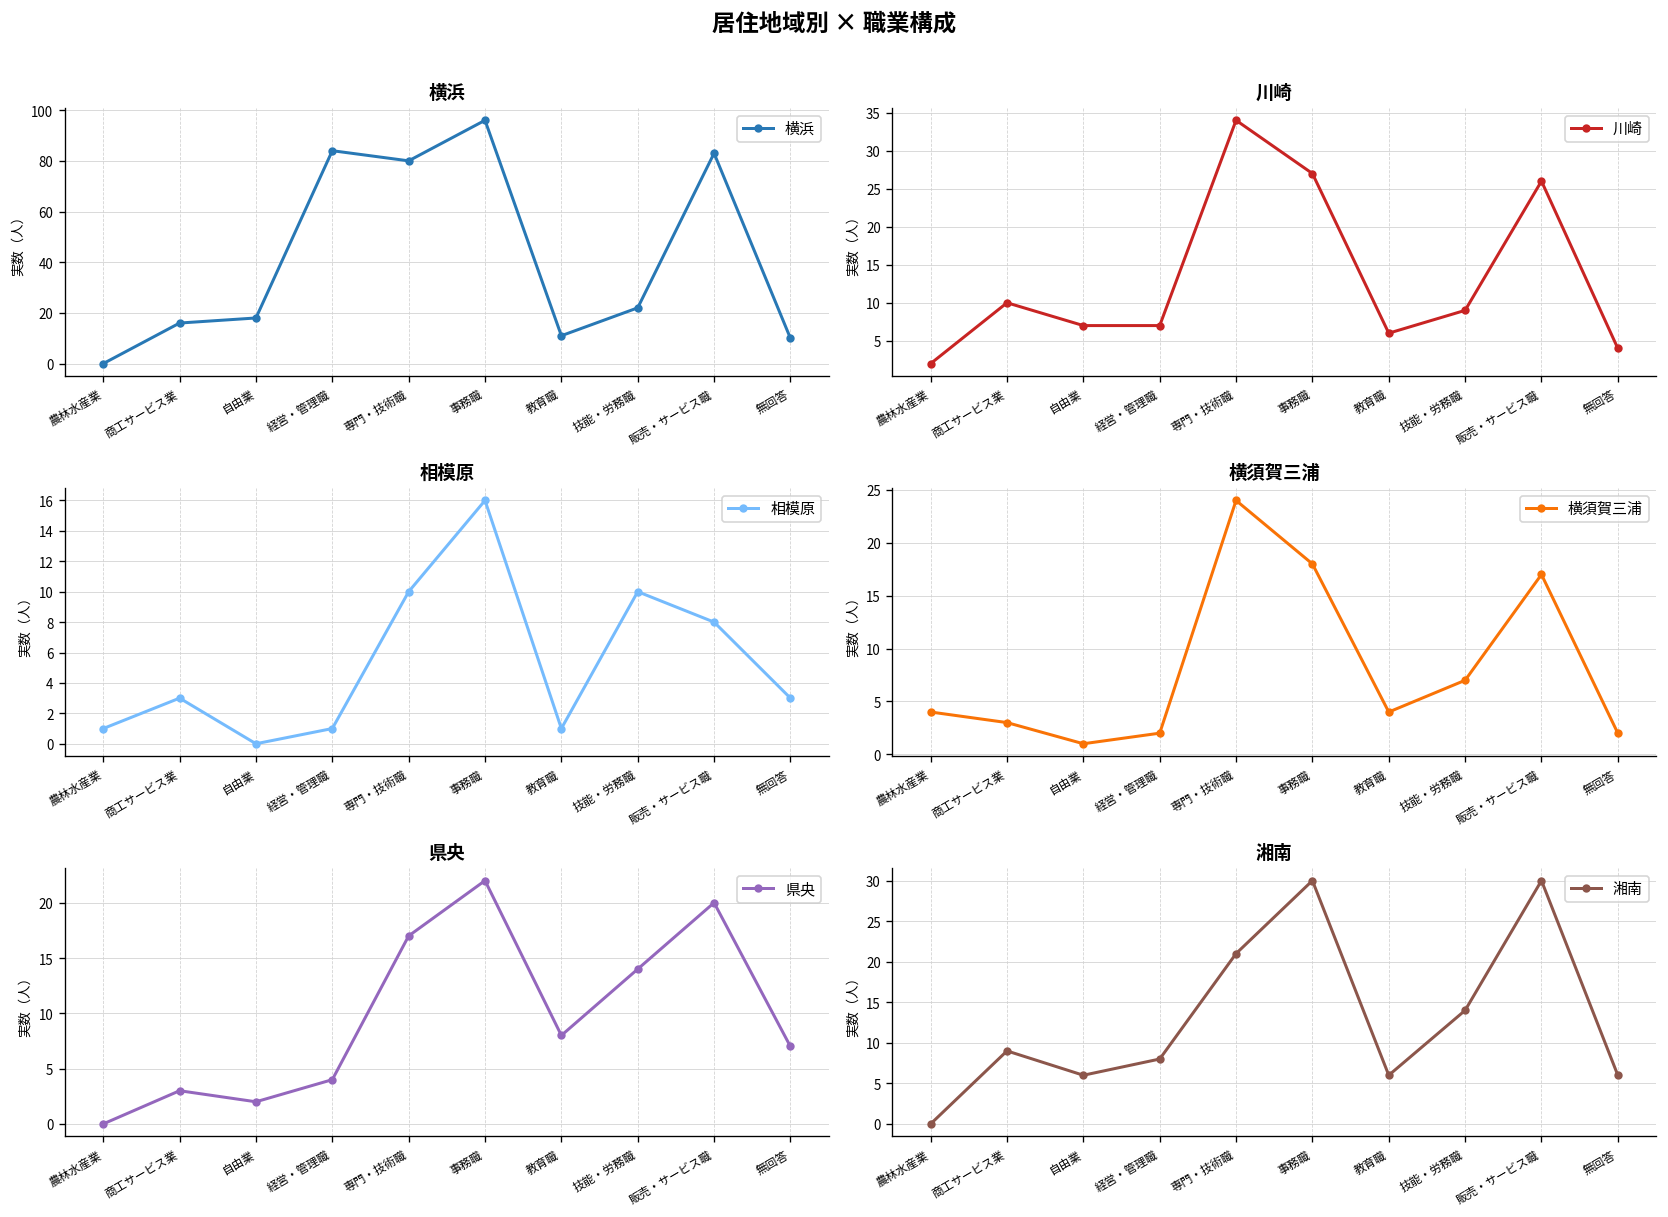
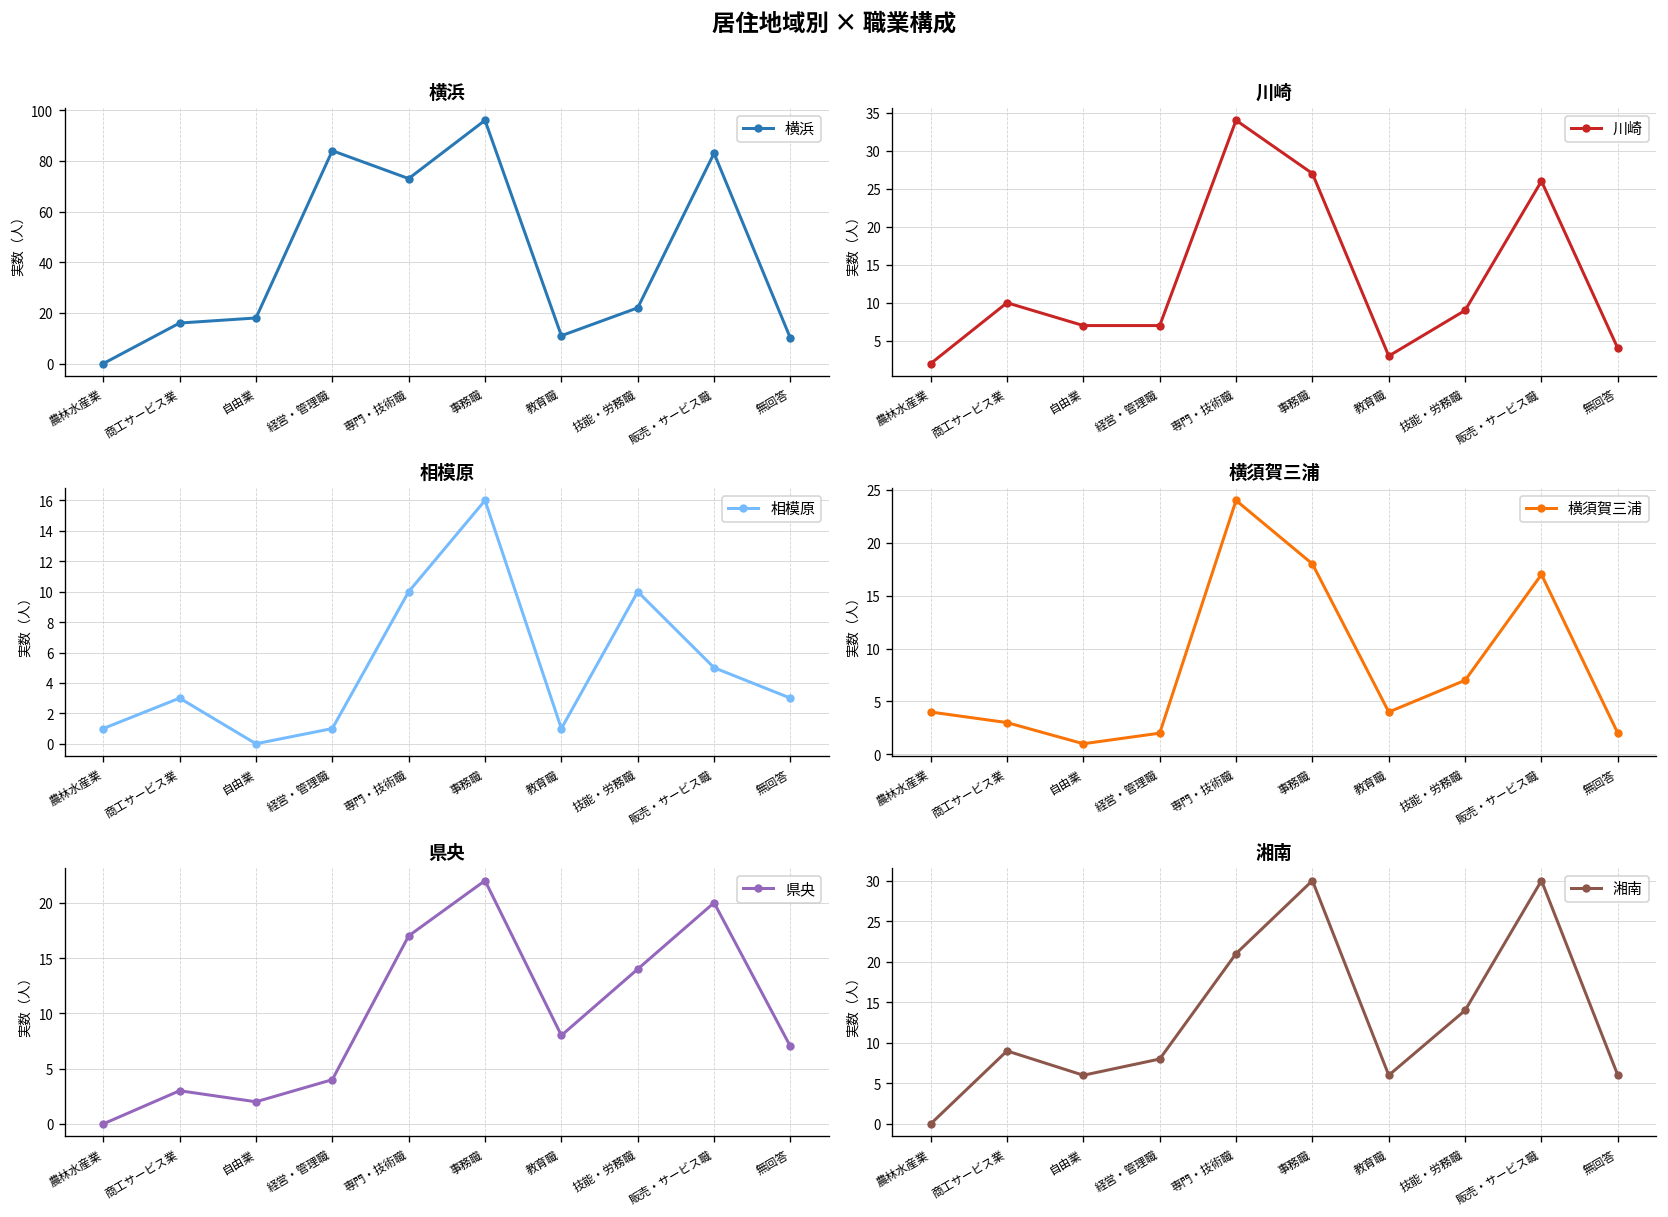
  {
    "横浜": {
      "農林水産業": 0,
      "商工サービス業": 16,
      "自由業": 18,
      "経営・管理職": 84,
-     "専門・技術職": 80,
+     "専門・技術職": 73,
      "事務職": 96,
      "教育職": 11,
      "技能・労務職": 22,
      "販売・サービス職": 83,
      "無回答": 10
    },
    "川崎": {
      "農林水産業": 2,
      "商工サービス業": 10,
      "自由業": 7,
      "経営・管理職": 7,
      "専門・技術職": 34,
      "事務職": 27,
-     "教育職": 6,
+     "教育職": 3,
      "技能・労務職": 9,
      "販売・サービス職": 26,
      "無回答": 4
    },
    "相模原": {
      "農林水産業": 1,
      "商工サービス業": 3,
      "自由業": 0,
      "経営・管理職": 1,
      "専門・技術職": 10,
      "事務職": 16,
      "教育職": 1,
      "技能・労務職": 10,
-     "販売・サービス職": 8,
+     "販売・サービス職": 5,
      "無回答": 3
    },
    "横須賀三浦": {
      "農林水産業": 4,
      "商工サービス業": 3,
      "自由業": 1,
      "経営・管理職": 2,
      "専門・技術職": 24,
      "事務職": 18,
      "教育職": 4,
      "技能・労務職": 7,
      "販売・サービス職": 17,
      "無回答": 2
    },
    "県央": {
      "農林水産業": 0,
      "商工サービス業": 3,
      "自由業": 2,
      "経営・管理職": 4,
      "専門・技術職": 17,
      "事務職": 22,
      "教育職": 8,
      "技能・労務職": 14,
      "販売・サービス職": 20,
      "無回答": 7
    },
    "湘南": {
      "農林水産業": 0,
      "商工サービス業": 9,
      "自由業": 6,
      "経営・管理職": 8,
      "専門・技術職": 21,
      "事務職": 30,
      "教育職": 6,
      "技能・労務職": 14,
      "販売・サービス職": 30,
      "無回答": 6
    }
  }
